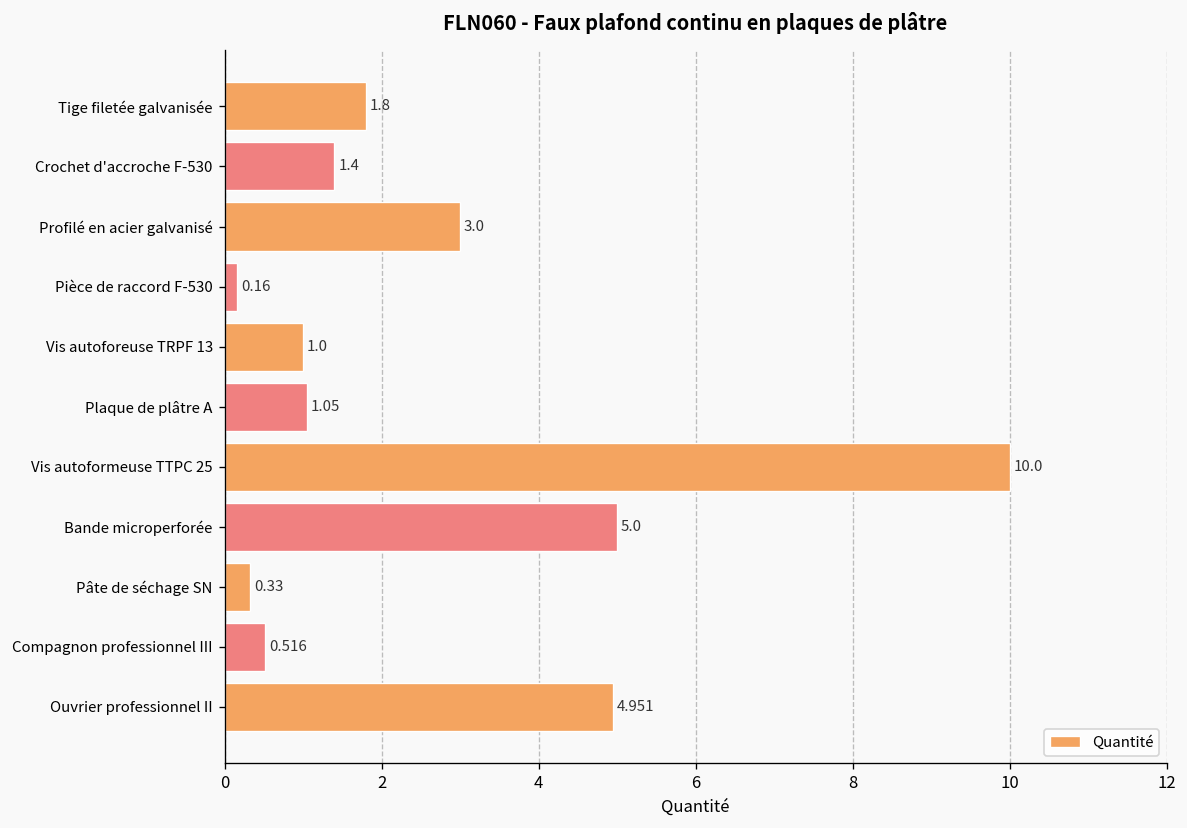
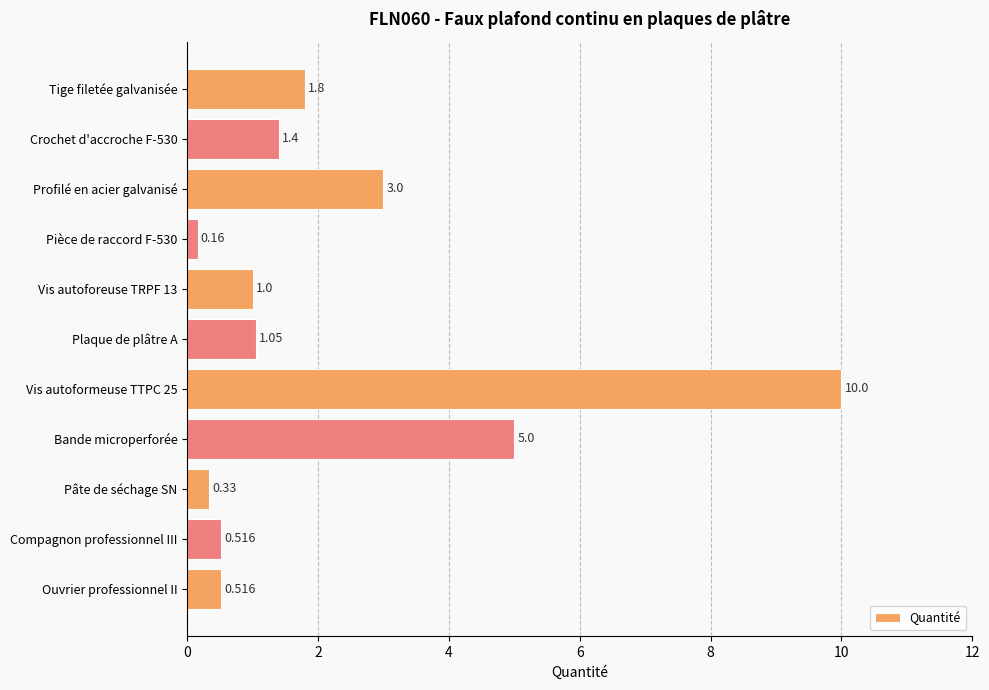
  {
    "Tige filetée galvanisée": 1.8,
    "Crochet d'accroche F-530": 1.4,
    "Profilé en acier galvanisé": 3.0,
    "Pièce de raccord F-530": 0.16,
    "Vis autoforeuse TRPF 13": 1.0,
    "Plaque de plâtre A": 1.05,
    "Vis autoformeuse TTPC 25": 10.0,
    "Bande microperforée": 5.0,
    "Pâte de séchage SN": 0.33,
    "Compagnon professionnel III": 0.516,
-   "Ouvrier professionnel II": 4.951
+   "Ouvrier professionnel II": 0.516
  }
